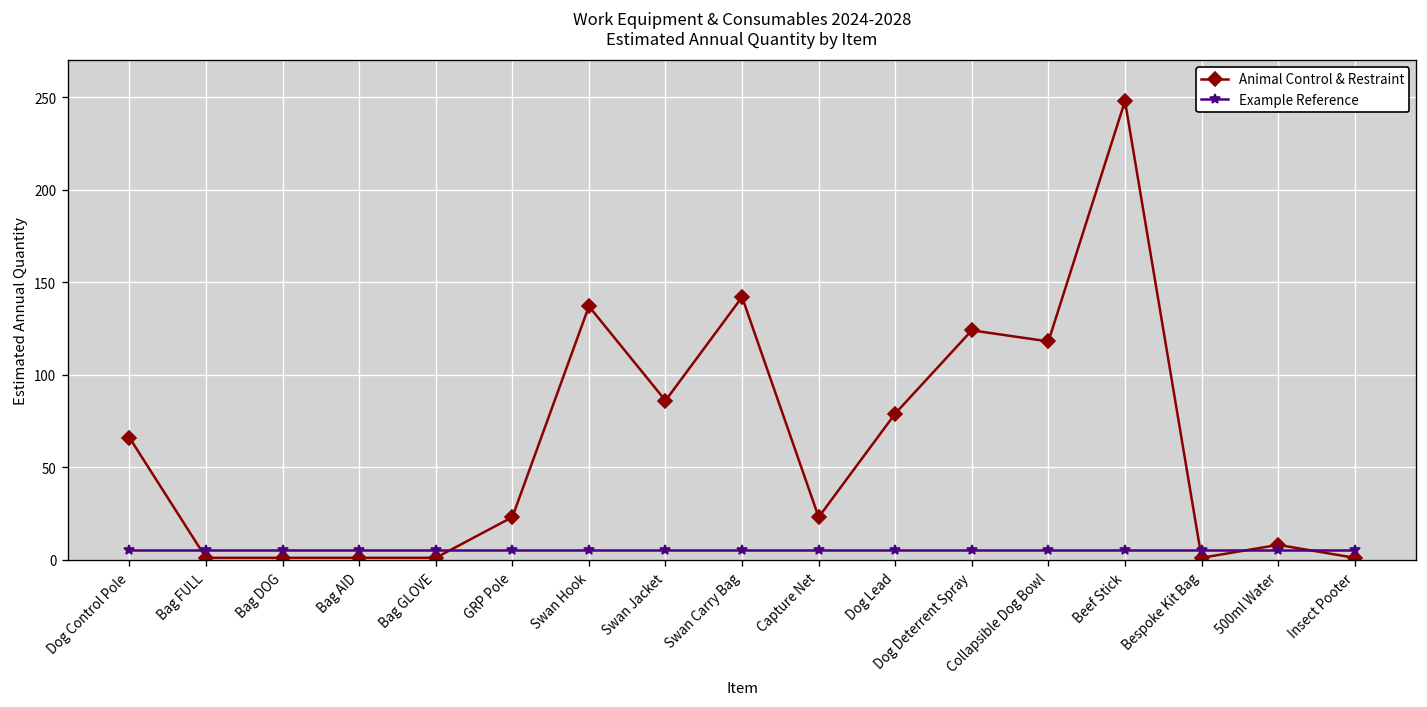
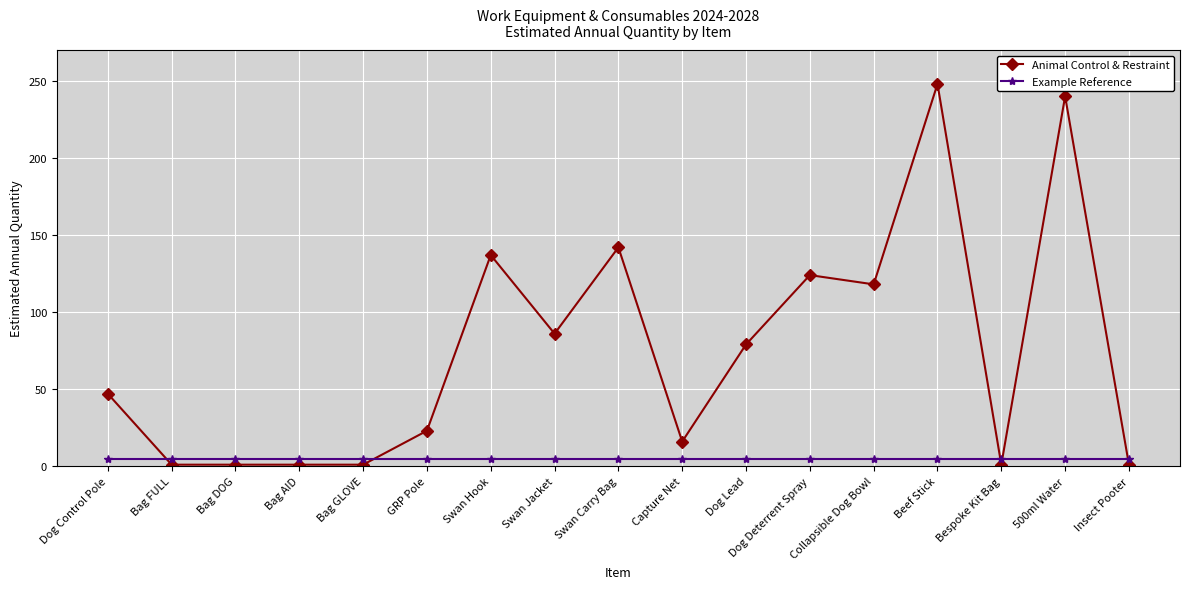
  {
    "Animal Control & Restraint": {
-     "Dog Control Pole": 66,
+     "Dog Control Pole": 47,
      "Bag FULL": 1,
      "Bag DOG": 1,
      "Bag AID": 1,
      "Bag GLOVE": 1,
      "GRP Pole": 23,
      "Swan Hook": 137,
      "Swan Jacket": 86,
      "Swan Carry Bag": 142,
-     "Capture Net": 23,
+     "Capture Net": 16,
      "Dog Lead": 79,
      "Dog Deterrent Spray": 124,
      "Collapsible Dog Bowl": 118,
      "Beef Stick": 248,
      "Bespoke Kit Bag": 1,
-     "500ml Water": 8,
+     "500ml Water": 240,
      "Insect Pooter": 1
    },
    "Example Reference": {
      "Dog Control Pole": 5,
      "Bag FULL": 5,
      "Bag DOG": 5,
      "Bag AID": 5,
      "Bag GLOVE": 5,
      "GRP Pole": 5,
      "Swan Hook": 5,
      "Swan Jacket": 5,
      "Swan Carry Bag": 5,
      "Capture Net": 5,
      "Dog Lead": 5,
      "Dog Deterrent Spray": 5,
      "Collapsible Dog Bowl": 5,
      "Beef Stick": 5,
      "Bespoke Kit Bag": 5,
      "500ml Water": 5,
      "Insect Pooter": 5
    }
  }
